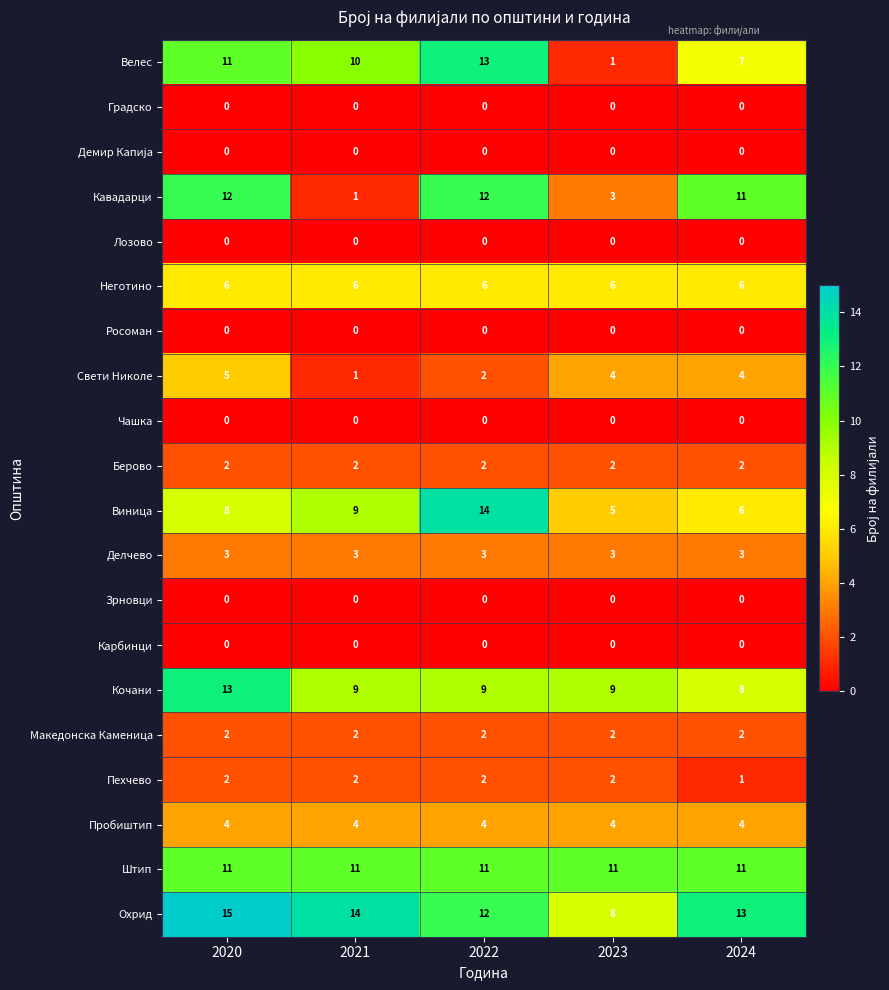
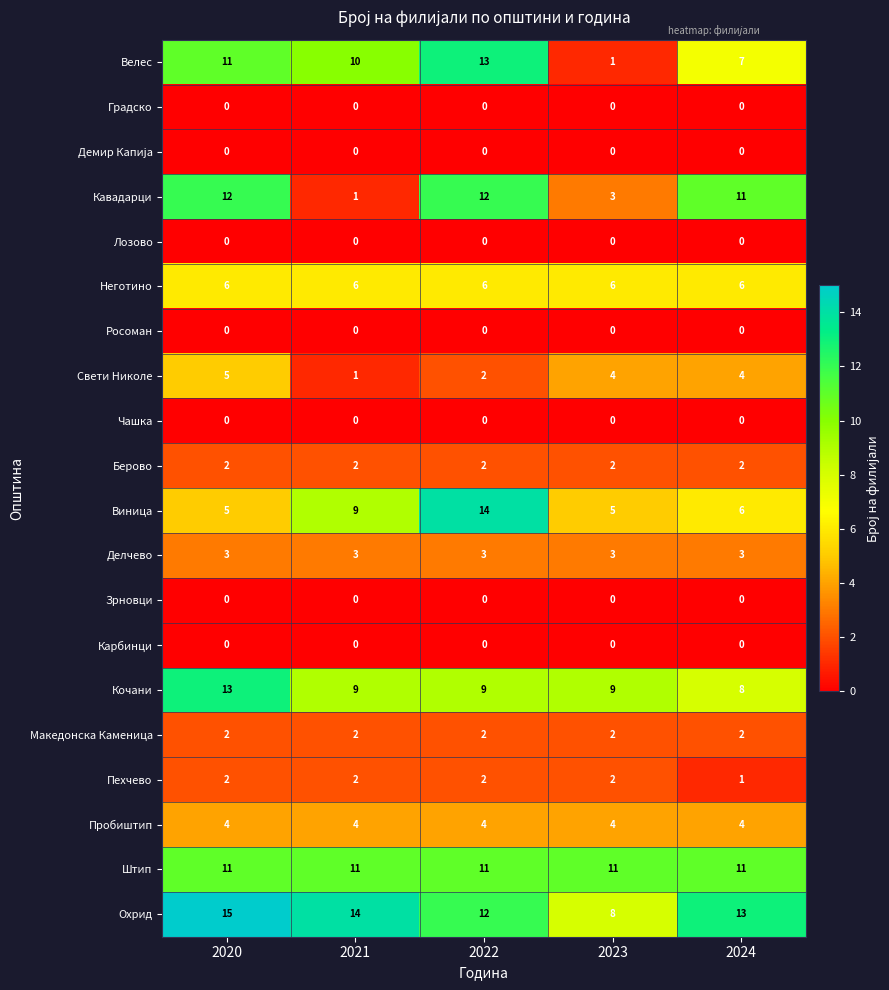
  {
    "Велес": {
      "2020": 11,
      "2021": 10,
      "2022": 13,
      "2023": 1,
      "2024": 7
    },
    "Градско": {
      "2020": 0,
      "2021": 0,
      "2022": 0,
      "2023": 0,
      "2024": 0
    },
    "Демир Капија": {
      "2020": 0,
      "2021": 0,
      "2022": 0,
      "2023": 0,
      "2024": 0
    },
    "Кавадарци": {
      "2020": 12,
      "2021": 1,
      "2022": 12,
      "2023": 3,
      "2024": 11
    },
    "Лозово": {
      "2020": 0,
      "2021": 0,
      "2022": 0,
      "2023": 0,
      "2024": 0
    },
    "Неготино": {
      "2020": 6,
      "2021": 6,
      "2022": 6,
      "2023": 6,
      "2024": 6
    },
    "Росоман": {
      "2020": 0,
      "2021": 0,
      "2022": 0,
      "2023": 0,
      "2024": 0
    },
    "Свети Николе": {
      "2020": 5,
      "2021": 1,
      "2022": 2,
      "2023": 4,
      "2024": 4
    },
    "Чашка": {
      "2020": 0,
      "2021": 0,
      "2022": 0,
      "2023": 0,
      "2024": 0
    },
    "Берово": {
      "2020": 2,
      "2021": 2,
      "2022": 2,
      "2023": 2,
      "2024": 2
    },
    "Виница": {
-     "2020": 8,
+     "2020": 5,
      "2021": 9,
      "2022": 14,
      "2023": 5,
      "2024": 6
    },
    "Делчево": {
      "2020": 3,
      "2021": 3,
      "2022": 3,
      "2023": 3,
      "2024": 3
    },
    "Зрновци": {
      "2020": 0,
      "2021": 0,
      "2022": 0,
      "2023": 0,
      "2024": 0
    },
    "Карбинци": {
      "2020": 0,
      "2021": 0,
      "2022": 0,
      "2023": 0,
      "2024": 0
    },
    "Кочани": {
      "2020": 13,
      "2021": 9,
      "2022": 9,
      "2023": 9,
      "2024": 8
    },
    "Македонска Каменица": {
      "2020": 2,
      "2021": 2,
      "2022": 2,
      "2023": 2,
      "2024": 2
    },
    "Пехчево": {
      "2020": 2,
      "2021": 2,
      "2022": 2,
      "2023": 2,
      "2024": 1
    },
    "Пробиштип": {
      "2020": 4,
      "2021": 4,
      "2022": 4,
      "2023": 4,
      "2024": 4
    },
    "Штип": {
      "2020": 11,
      "2021": 11,
      "2022": 11,
      "2023": 11,
      "2024": 11
    },
    "Охрид": {
      "2020": 15,
      "2021": 14,
      "2022": 12,
      "2023": 8,
      "2024": 13
    }
  }
